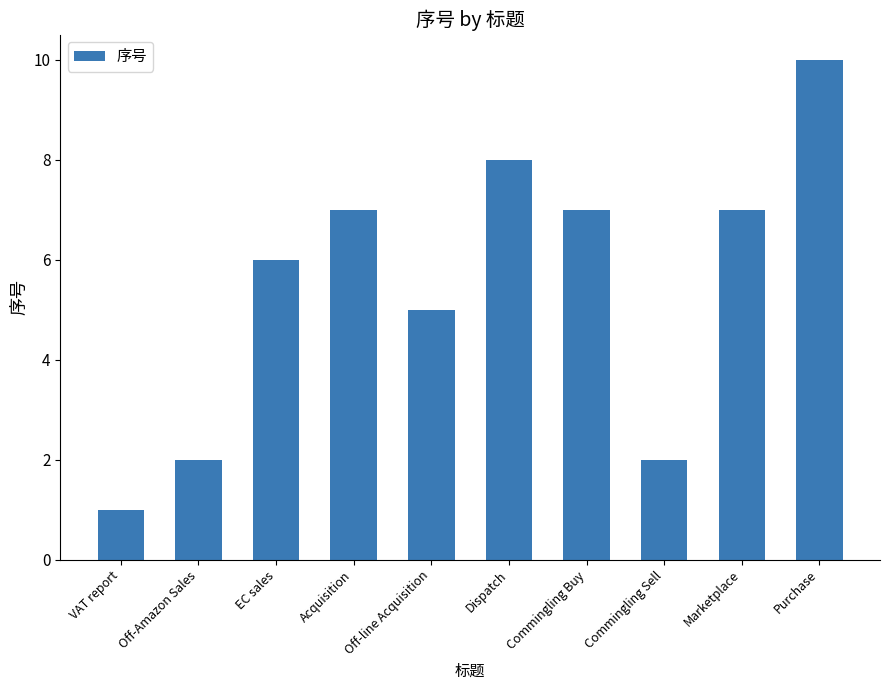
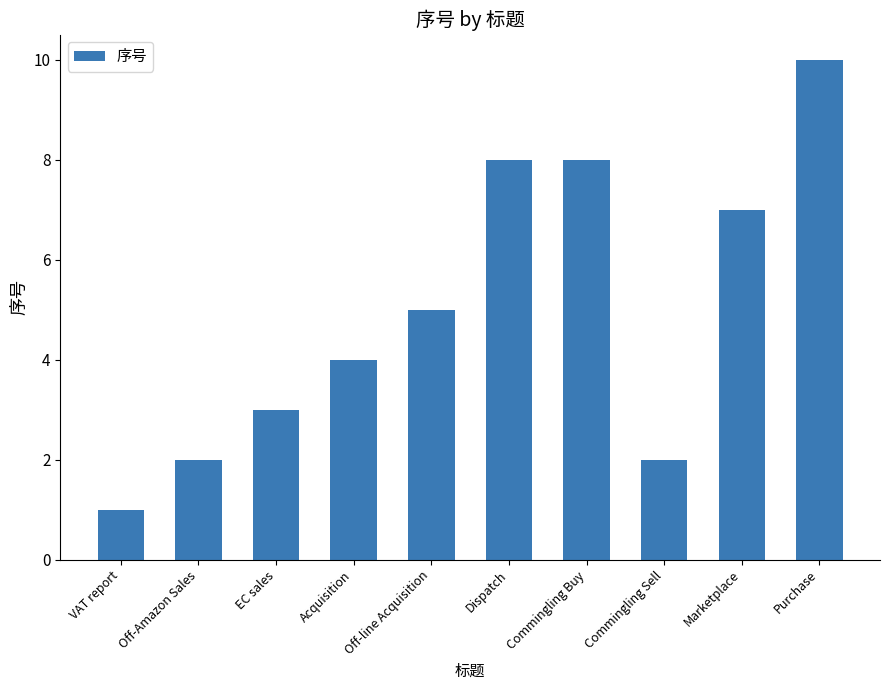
  {
    "VAT report": 1,
    "Off-Amazon Sales": 2,
-   "EC sales": 6,
-   "Acquisition": 7,
+   "EC sales": 3,
+   "Acquisition": 4,
    "Off-line Acquisition": 5,
    "Dispatch": 8,
-   "Commingling Buy": 7,
+   "Commingling Buy": 8,
    "Commingling Sell": 2,
    "Marketplace": 7,
    "Purchase": 10
  }
